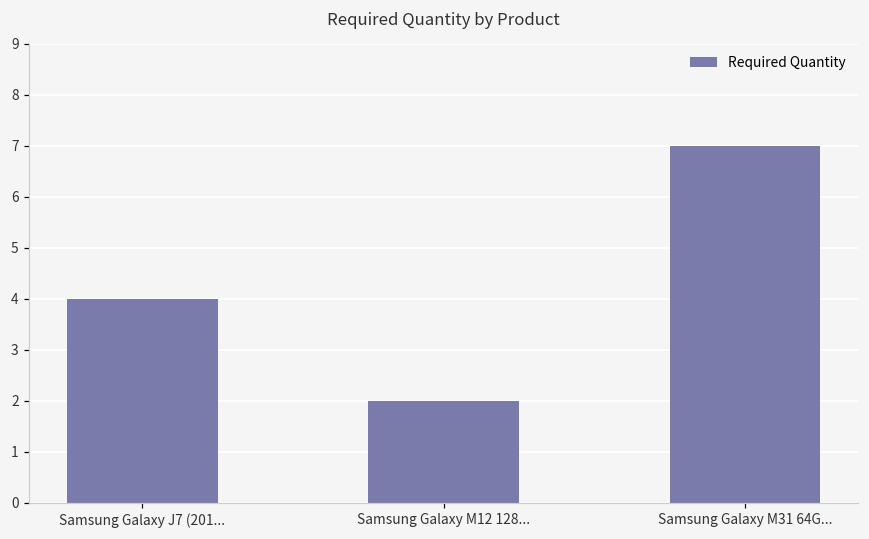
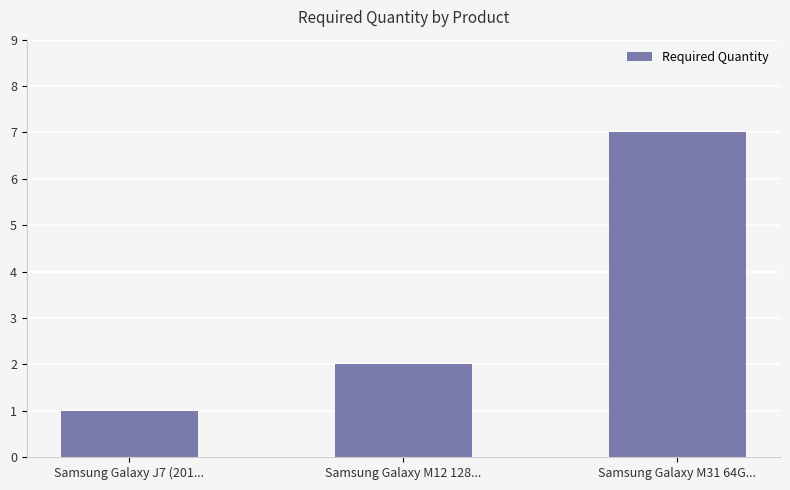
  {
-   "Samsung Galaxy J7 (201...": 4,
+   "Samsung Galaxy J7 (201...": 1,
    "Samsung Galaxy M12 128...": 2,
    "Samsung Galaxy M31 64G...": 7
  }
